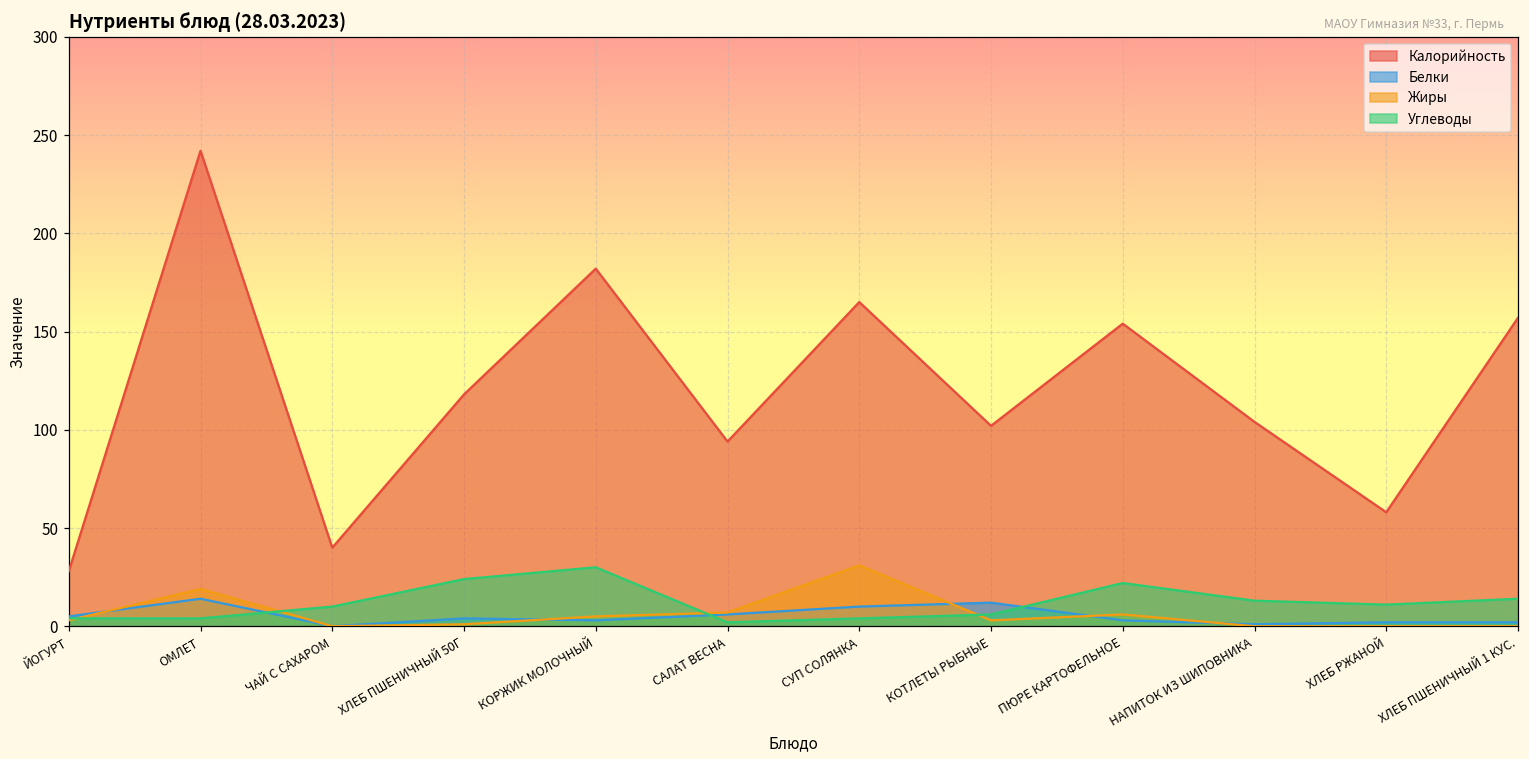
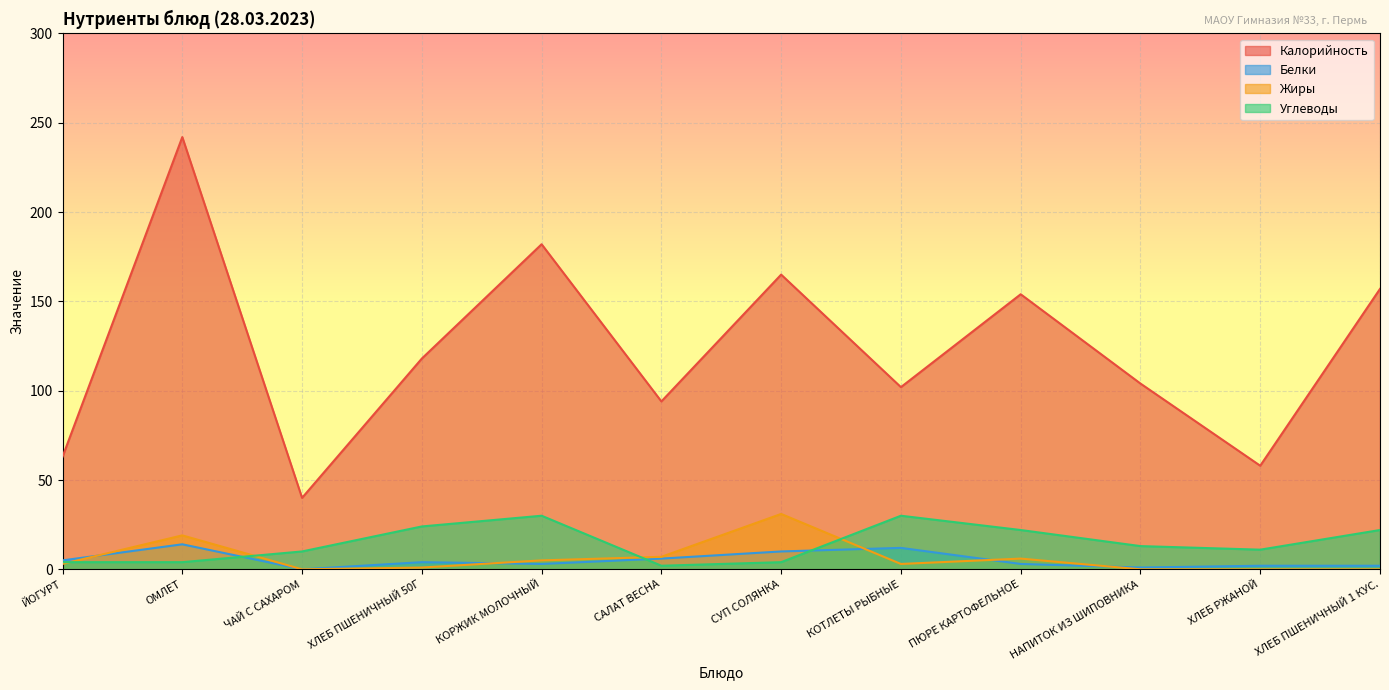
  {
    "Калорийность": {
-     "ЙОГУРТ": 28,
+     "ЙОГУРТ": 63,
      "ОМЛЕТ": 242,
      "ЧАЙ С САХАРОМ": 40,
      "ХЛЕБ ПШЕНИЧНЫЙ 50Г": 118,
      "КОРЖИК МОЛОЧНЫЙ": 182,
      "САЛАТ ВЕСНА": 94,
      "СУП СОЛЯНКА": 165,
      "КОТЛЕТЫ РЫБНЫЕ": 102,
      "ПЮРЕ КАРТОФЕЛЬНОЕ": 154,
      "НАПИТОК ИЗ ШИПОВНИКА": 104,
      "ХЛЕБ РЖАНОЙ": 58,
      "ХЛЕБ ПШЕНИЧНЫЙ 1 КУС.": 157
    },
    "Белки": {
      "ОМЛЕТ": 14,
      "ХЛЕБ ПШЕНИЧНЫЙ 50Г": 4,
      "КОРЖИК МОЛОЧНЫЙ": 3,
      "СУП СОЛЯНКА": 10,
      "КОТЛЕТЫ РЫБНЫЕ": 12,
      "ПЮРЕ КАРТОФЕЛЬНОЕ": 3,
      "ХЛЕБ РЖАНОЙ": 2,
      "ХЛЕБ ПШЕНИЧНЫЙ 1 КУС.": 2
    },
    "Жиры": {
      "ОМЛЕТ": 19,
      "ХЛЕБ ПШЕНИЧНЫЙ 50Г": 1,
      "КОРЖИК МОЛОЧНЫЙ": 5,
      "СУП СОЛЯНКА": 31,
      "КОТЛЕТЫ РЫБНЫЕ": 3,
      "ПЮРЕ КАРТОФЕЛЬНОЕ": 6,
      "ХЛЕБ РЖАНОЙ": 0,
      "ХЛЕБ ПШЕНИЧНЫЙ 1 КУС.": 0
    },
    "Углеводы": {
      "ОМЛЕТ": 4,
      "ЧАЙ С САХАРОМ": 10,
      "ХЛЕБ ПШЕНИЧНЫЙ 50Г": 24,
      "КОРЖИК МОЛОЧНЫЙ": 30,
      "САЛАТ ВЕСНА": 2,
      "СУП СОЛЯНКА": 4,
-     "КОТЛЕТЫ РЫБНЫЕ": 6,
+     "КОТЛЕТЫ РЫБНЫЕ": 30,
      "ПЮРЕ КАРТОФЕЛЬНОЕ": 22,
      "НАПИТОК ИЗ ШИПОВНИКА": 13,
      "ХЛЕБ РЖАНОЙ": 11,
-     "ХЛЕБ ПШЕНИЧНЫЙ 1 КУС.": 14
+     "ХЛЕБ ПШЕНИЧНЫЙ 1 КУС.": 22
    }
  }
